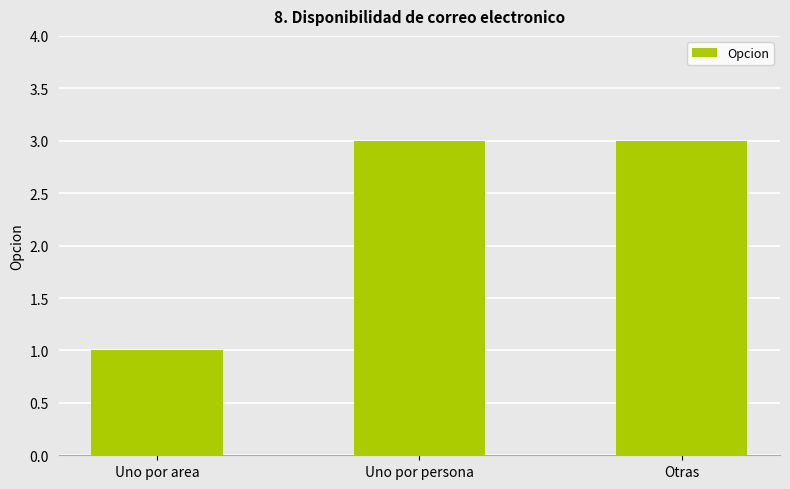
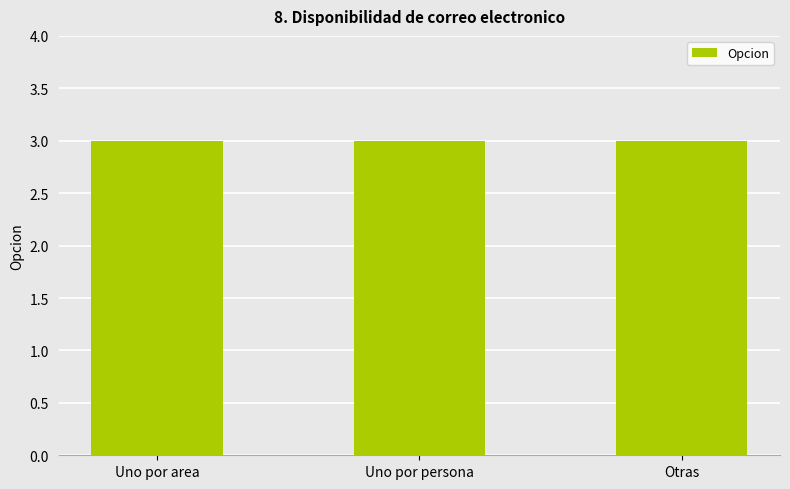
  {
-   "Uno por area": 1,
+   "Uno por area": 3,
    "Uno por persona": 3,
    "Otras": 3
  }
